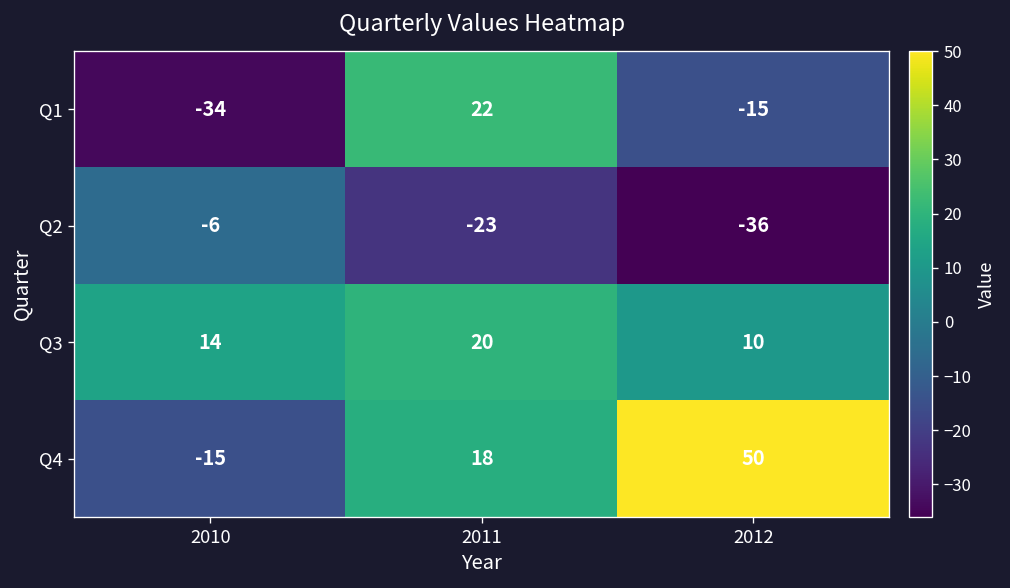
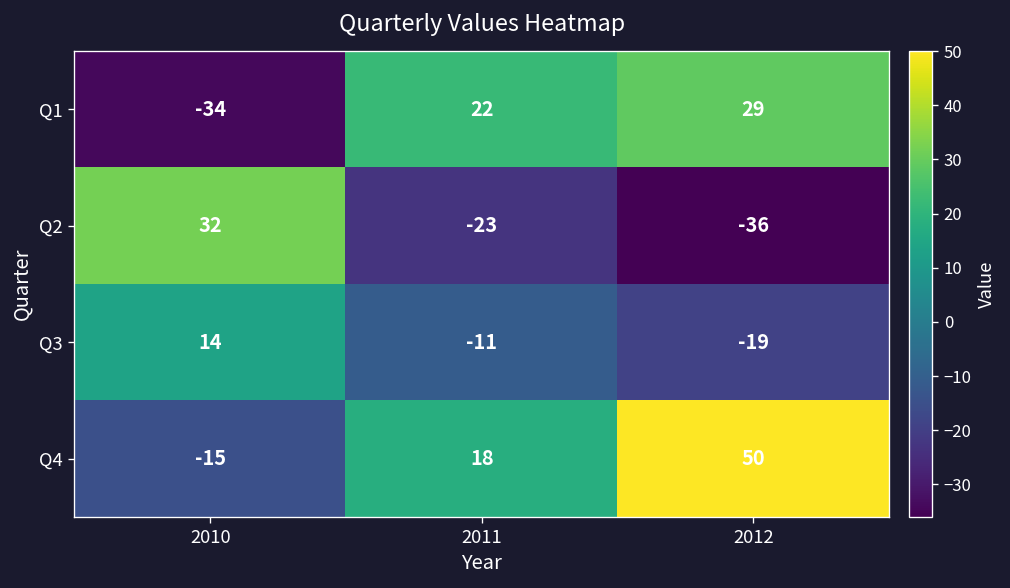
  {
    "Q1": {
      "2010": -34,
      "2011": 22,
-     "2012": -15
+     "2012": 29
    },
    "Q2": {
-     "2010": -6,
+     "2010": 32,
      "2011": -23,
      "2012": -36
    },
    "Q3": {
      "2010": 14,
-     "2011": 20,
-     "2012": 10
+     "2011": -11,
+     "2012": -19
    },
    "Q4": {
      "2010": -15,
      "2011": 18,
      "2012": 50
    }
  }
